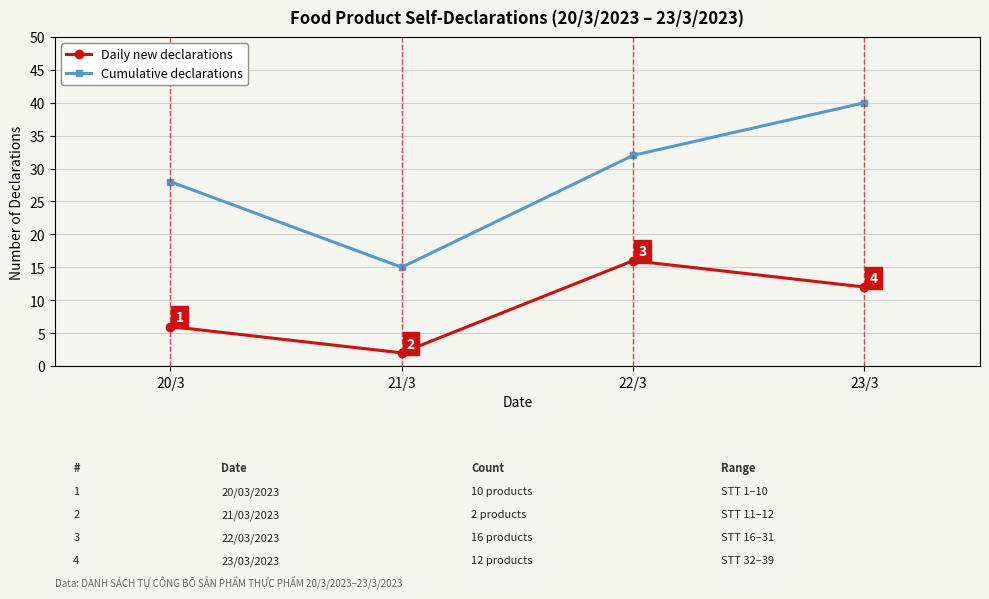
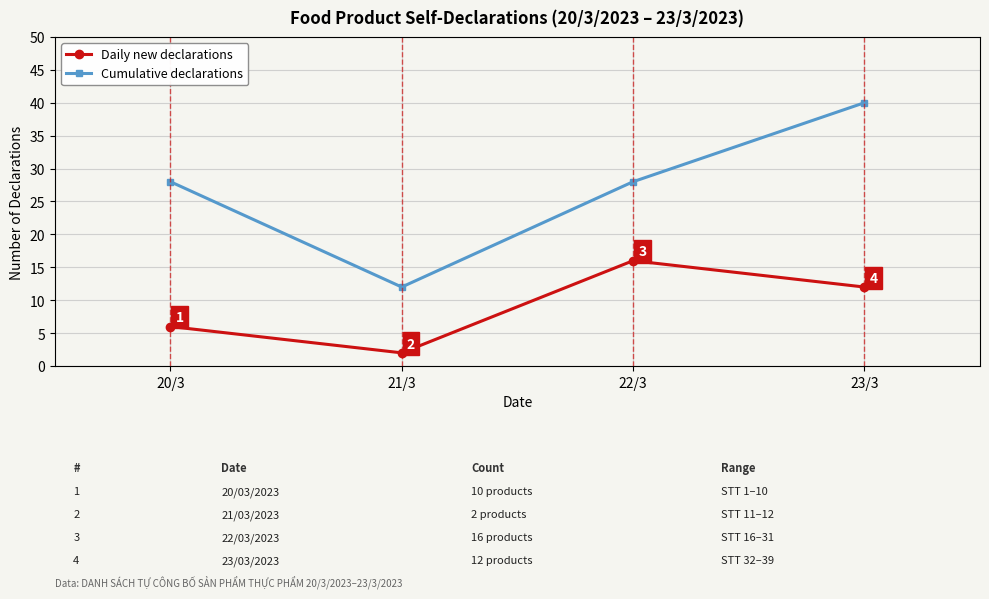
  {
    "Cumulative declarations": {
      "20/3": 28,
-     "21/3": 15,
-     "22/3": 32,
+     "21/3": 12,
+     "22/3": 28,
      "23/3": 40
    }
  }
